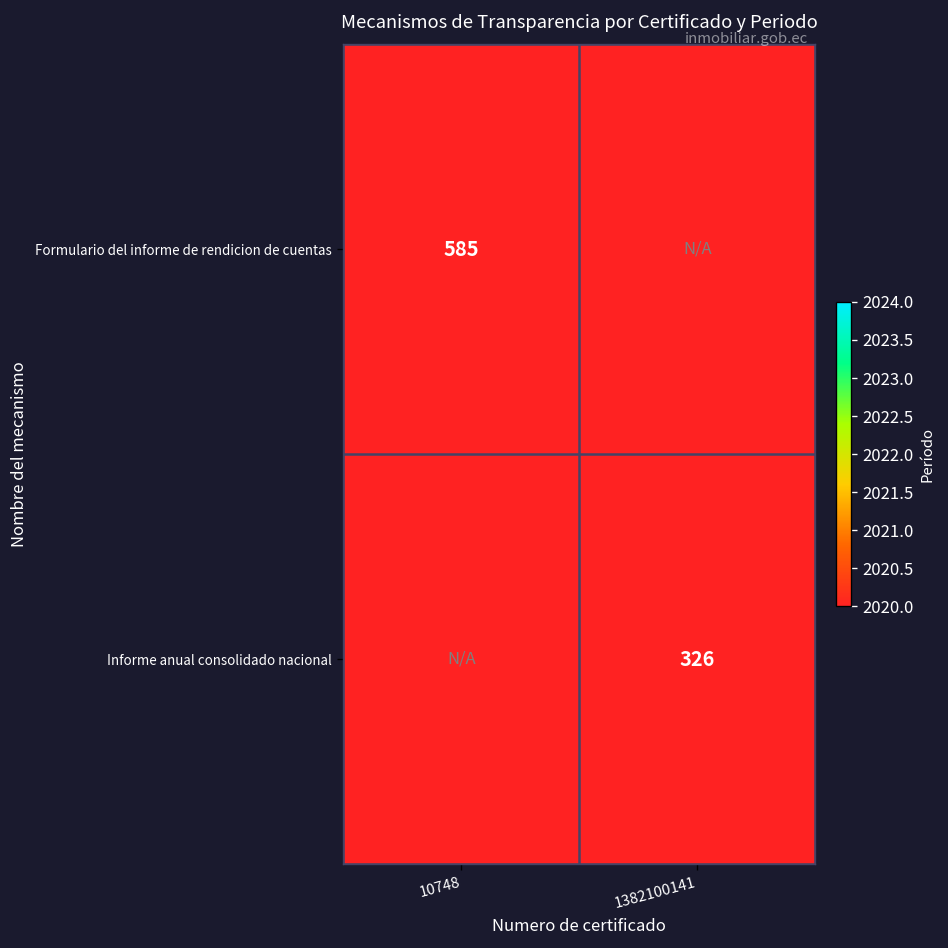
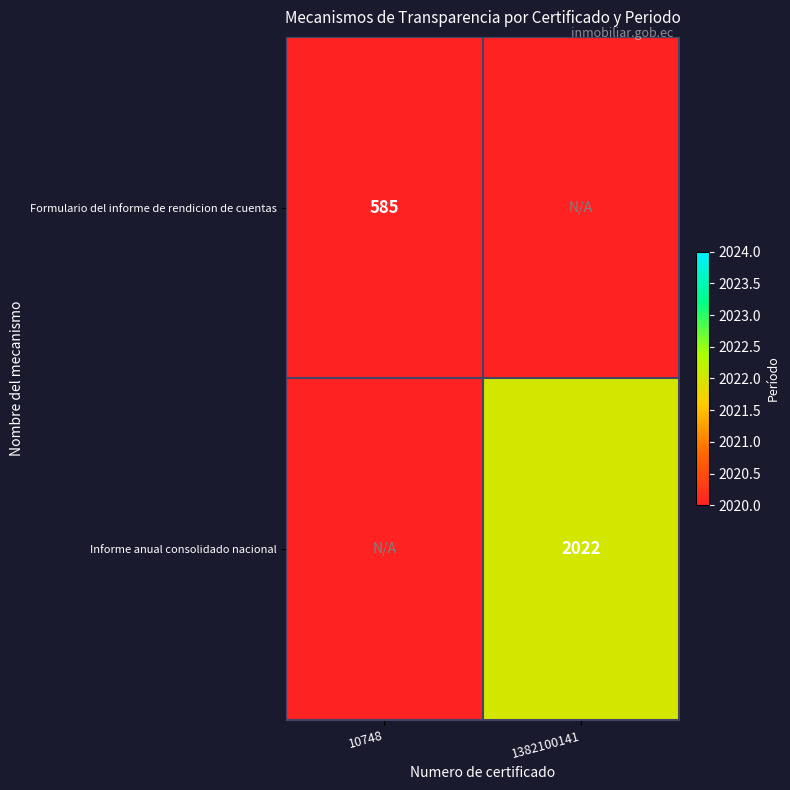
  {
    "Formulario del informe de rendicion de cuentas": {
      "10748": 585
    },
    "Informe anual consolidado nacional": {
-     "1382100141": 326
+     "1382100141": 2022
    }
  }
